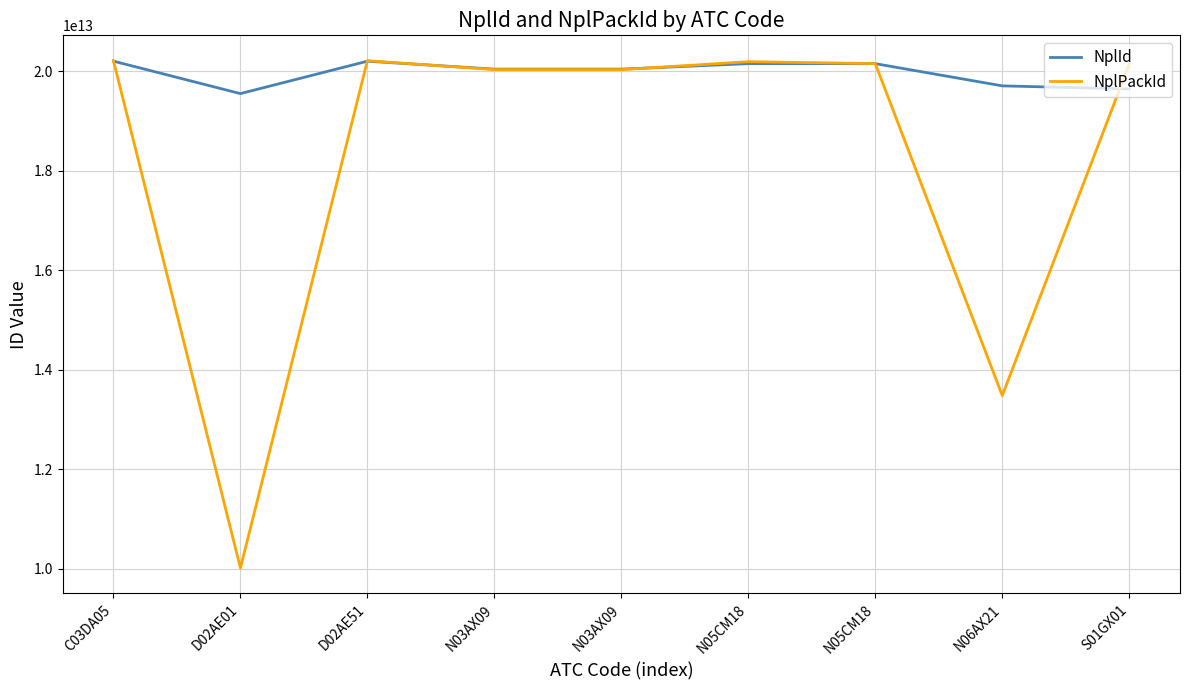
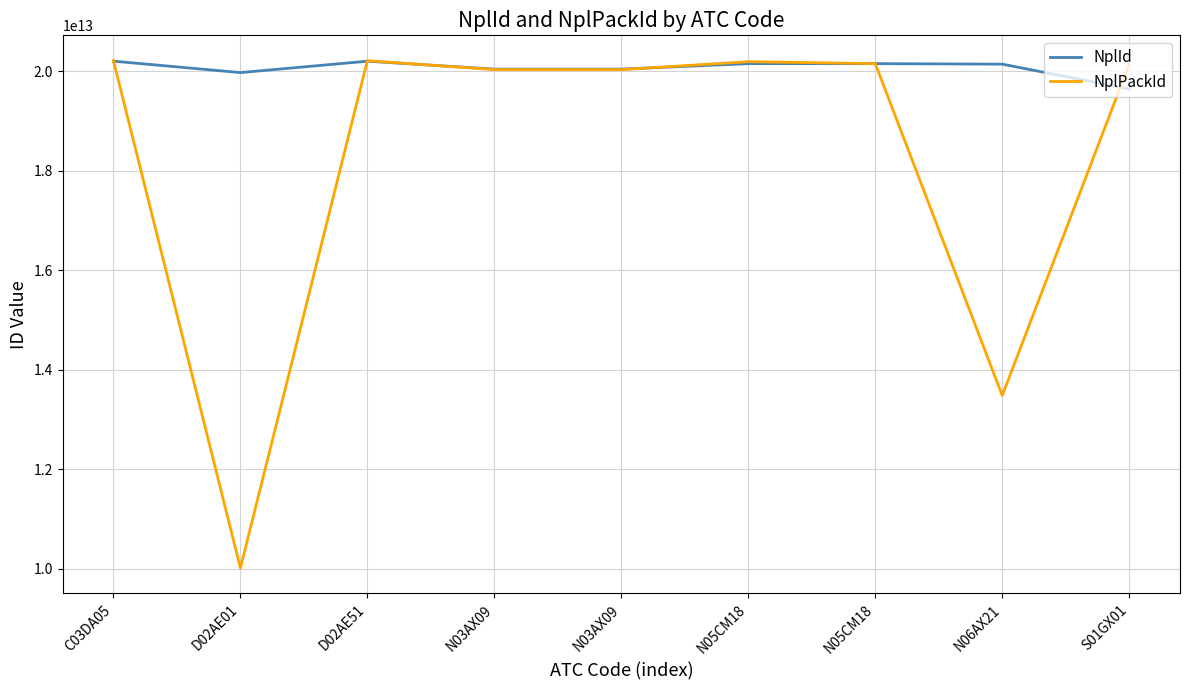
  {
    "NplId": {
-     "D02AE01": 19500000000000,
-     "N06AX21": 19700000000000
+     "D02AE01": 20000000000000,
+     "N06AX21": 20100000000000
    },
    "NplPackId": {
      "D02AE01": 10000000000000,
      "N06AX21": 13500000000000
    }
  }
